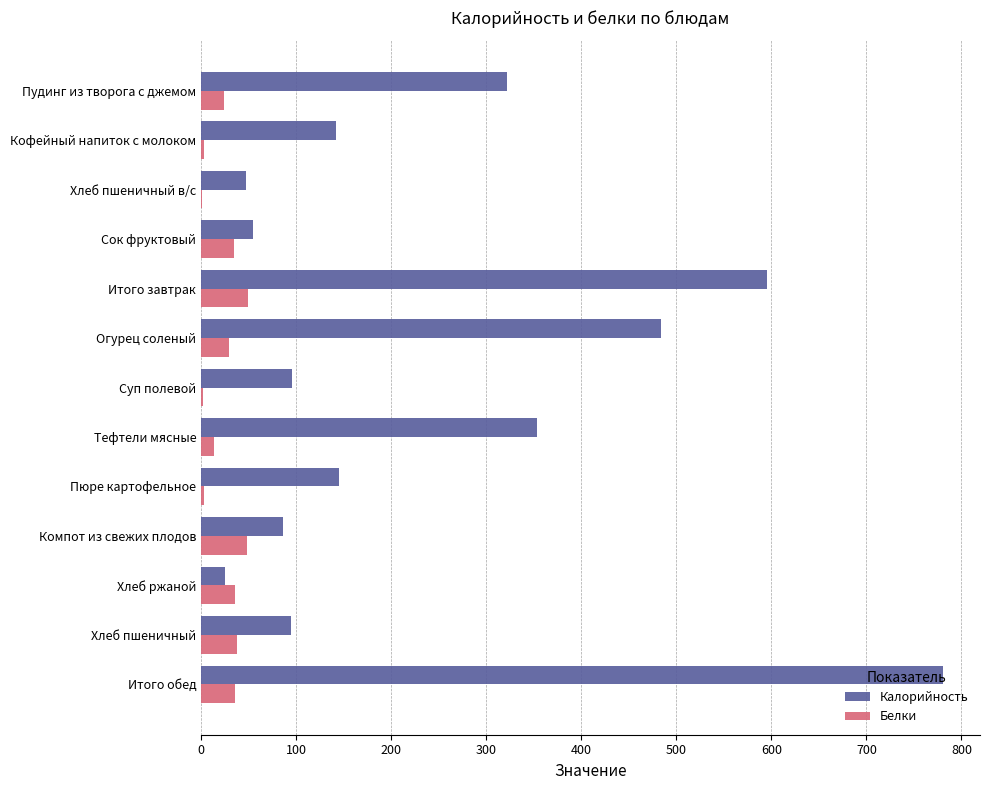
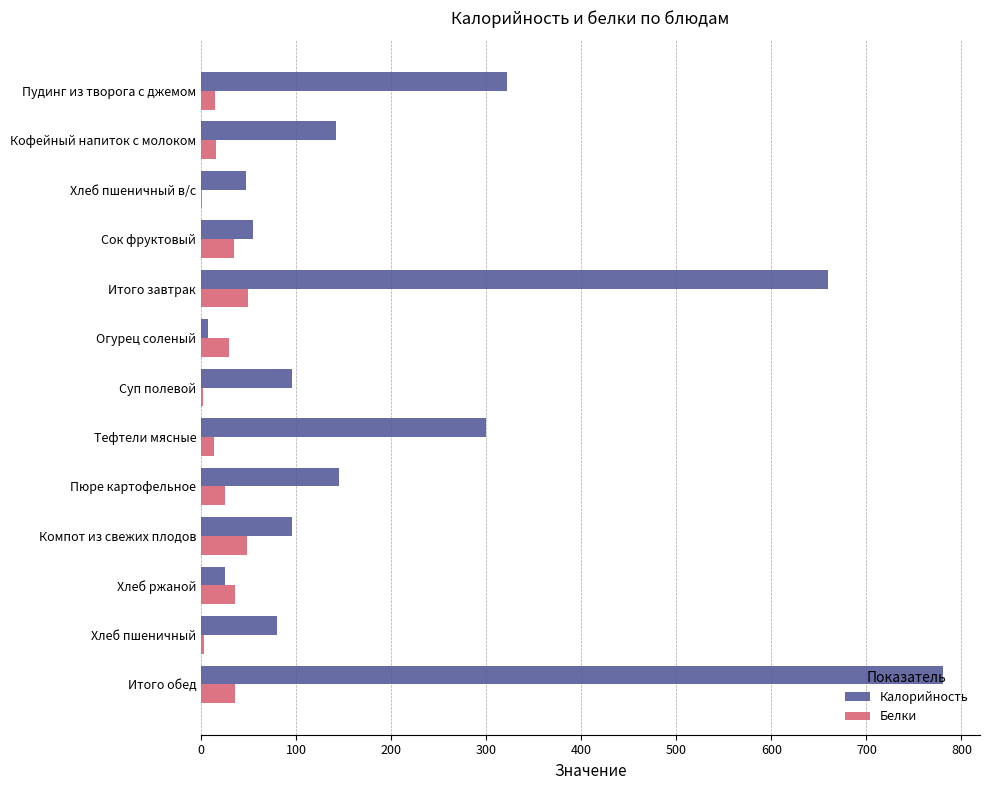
  {
    "Калорийность": {
      "Пудинг из творога с джемом": 320,
      "Кофейный напиток с молоком": 140,
      "Хлеб пшеничный в/с": 50,
      "Сок фруктовый": 50,
-     "Итого завтрак": 600,
-     "Огурец соленый": 480,
+     "Итого завтрак": 660,
+     "Огурец соленый": 10,
      "Суп полевой": 100,
-     "Тефтели мясные": 350,
+     "Тефтели мясные": 300,
      "Пюре картофельное": 150,
-     "Компот из свежих плодов": 90,
+     "Компот из свежих плодов": 100,
      "Хлеб ржаной": 30,
-     "Хлеб пшеничный": 90,
+     "Хлеб пшеничный": 80,
      "Итого обед": 780
    },
    "Белки": {
-     "Пудинг из творога с джемом": 20,
-     "Кофейный напиток с молоком": 0,
+     "Пудинг из творога с джемом": 10,
+     "Кофейный напиток с молоком": 20,
      "Сок фруктовый": 30,
      "Итого завтрак": 50,
      "Огурец соленый": 30,
      "Тефтели мясные": 10,
-     "Пюре картофельное": 0,
+     "Пюре картофельное": 30,
      "Компот из свежих плодов": 50,
      "Хлеб ржаной": 40,
-     "Хлеб пшеничный": 40,
+     "Хлеб пшеничный": 0,
      "Итого обед": 40
    }
  }
